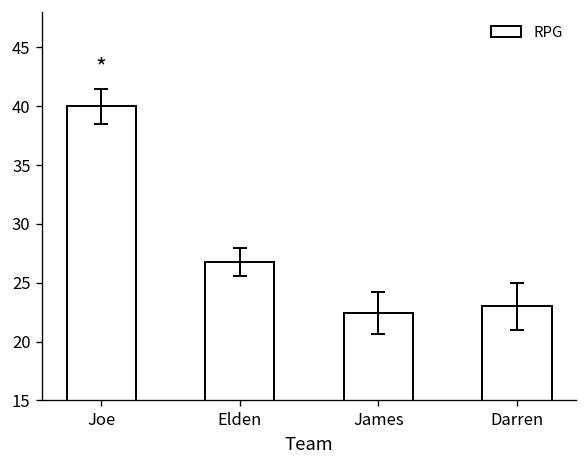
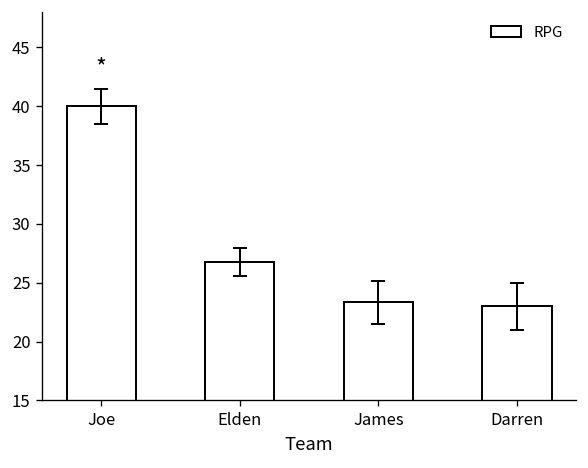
  {
    "RPG": {
      "Joe": 40,
      "Elden": 27,
-     "James": 22,
+     "James": 23,
      "Darren": 23
    }
  }
